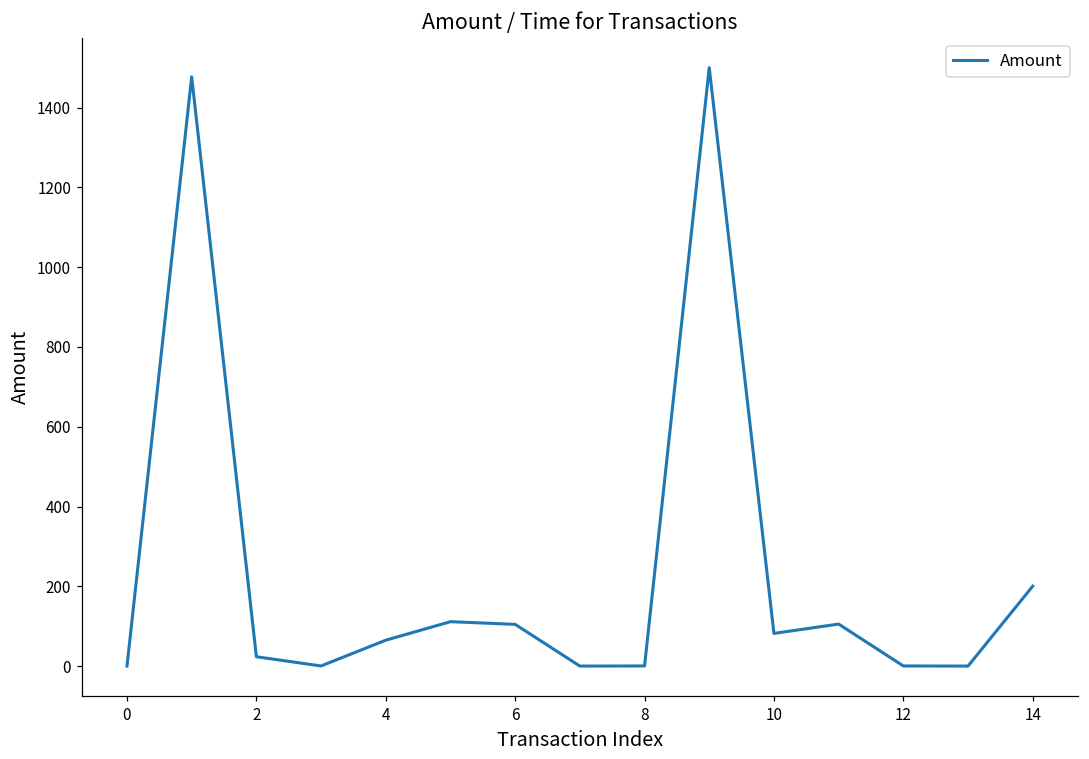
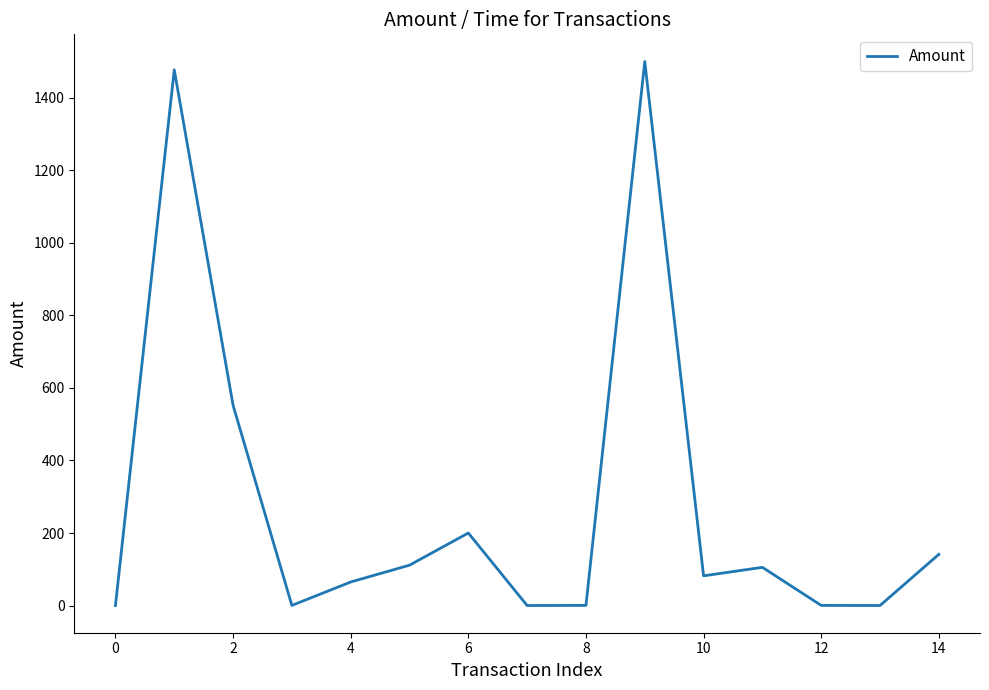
  {
    "0": 0,
-   "2": 20,
+   "2": 550,
    "4": 60,
-   "6": 100,
+   "6": 200,
    "8": 0,
    "10": 80,
    "12": 0,
-   "14": 200
+   "14": 140
  }
